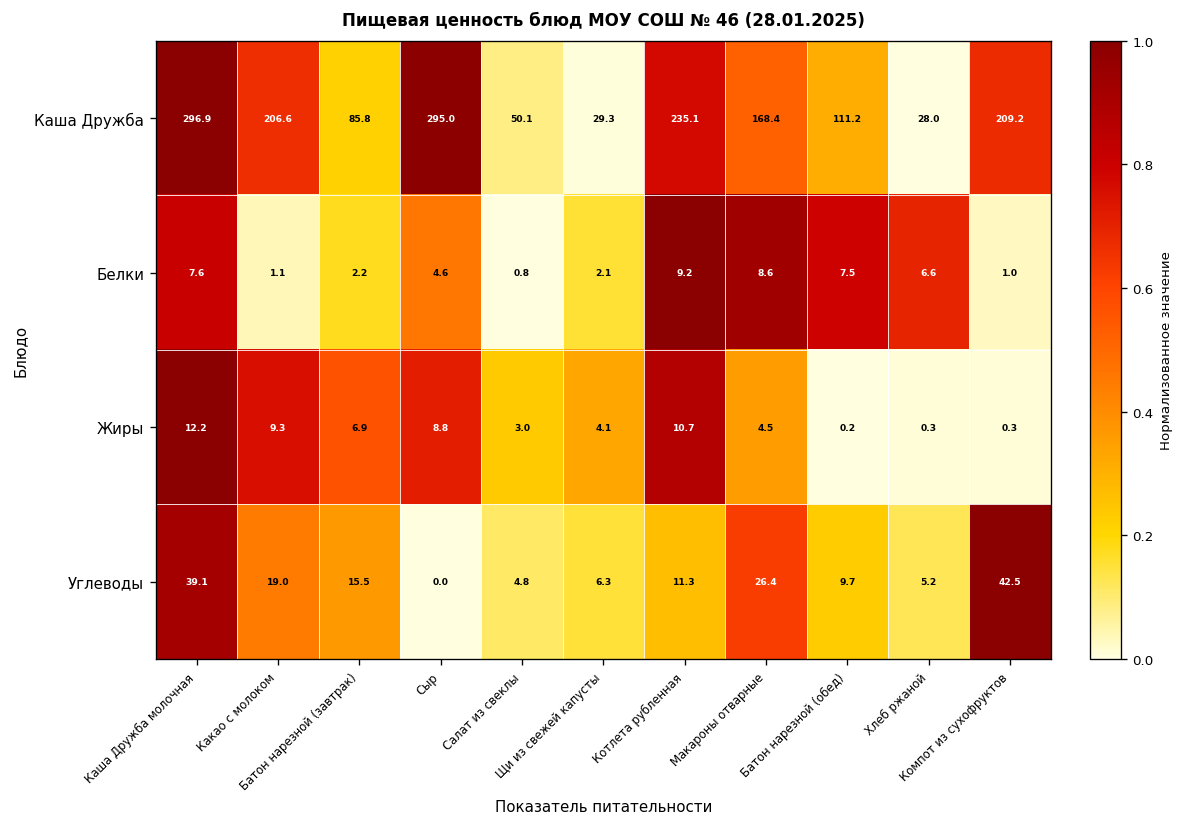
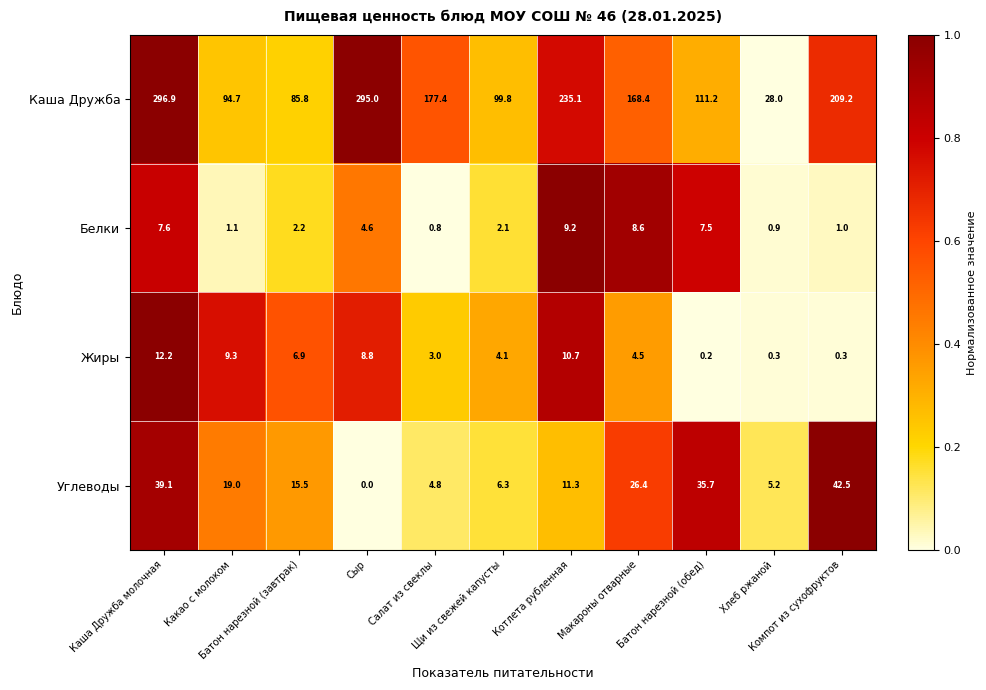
  {
    "Каша Дружба": {
      "Каша Дружба молочная": 296.9,
-     "Какао с молоком": 206.6,
+     "Какао с молоком": 94.7,
      "Батон нарезной (завтрак)": 85.8,
      "Сыр": 295.0,
-     "Салат из свеклы": 50.1,
-     "Щи из свежей капусты": 29.3,
+     "Салат из свеклы": 177.4,
+     "Щи из свежей капусты": 99.8,
      "Котлета рубленная": 235.1,
      "Макароны отварные": 168.4,
      "Батон нарезной (обед)": 111.2,
      "Хлеб ржаной": 28.0,
      "Компот из сухофруктов": 209.2
    },
    "Белки": {
      "Каша Дружба молочная": 7.6,
      "Какао с молоком": 1.1,
      "Батон нарезной (завтрак)": 2.2,
      "Сыр": 4.6,
      "Салат из свеклы": 0.8,
      "Щи из свежей капусты": 2.1,
      "Котлета рубленная": 9.2,
      "Макароны отварные": 8.6,
      "Батон нарезной (обед)": 7.5,
-     "Хлеб ржаной": 6.6,
+     "Хлеб ржаной": 0.9,
      "Компот из сухофруктов": 1.0
    },
    "Жиры": {
      "Каша Дружба молочная": 12.2,
      "Какао с молоком": 9.3,
      "Батон нарезной (завтрак)": 6.9,
      "Сыр": 8.8,
      "Салат из свеклы": 3.0,
      "Щи из свежей капусты": 4.1,
      "Котлета рубленная": 10.7,
      "Макароны отварные": 4.5,
      "Батон нарезной (обед)": 0.2,
      "Хлеб ржаной": 0.3,
      "Компот из сухофруктов": 0.3
    },
    "Углеводы": {
      "Каша Дружба молочная": 39.1,
      "Какао с молоком": 19.0,
      "Батон нарезной (завтрак)": 15.5,
      "Сыр": 0.0,
      "Салат из свеклы": 4.8,
      "Щи из свежей капусты": 6.3,
      "Котлета рубленная": 11.3,
      "Макароны отварные": 26.4,
-     "Батон нарезной (обед)": 9.7,
+     "Батон нарезной (обед)": 35.7,
      "Хлеб ржаной": 5.2,
      "Компот из сухофруктов": 42.5
    }
  }
